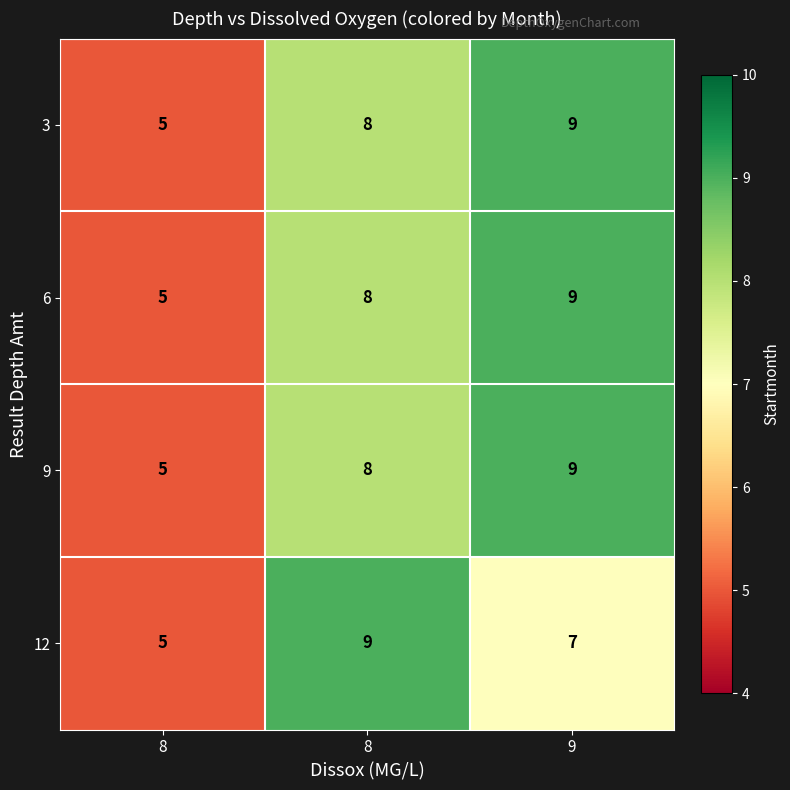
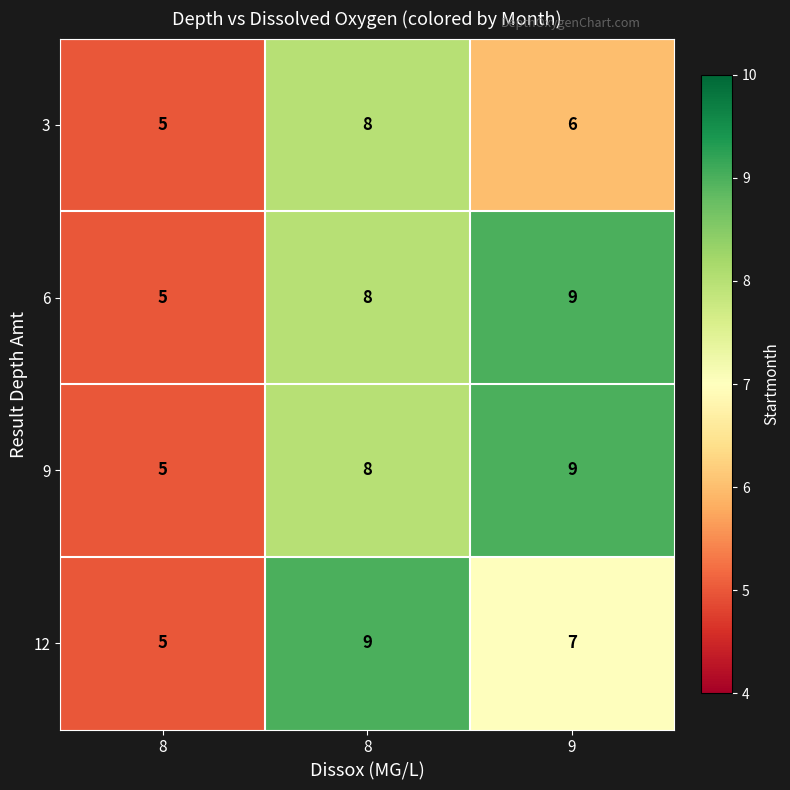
  {
    "3": {
-     "9": 9
+     "9": 6
    },
    "6": {
      "9": 9
    },
    "9": {
      "9": 9
    },
    "12": {
      "9": 7
    }
  }
